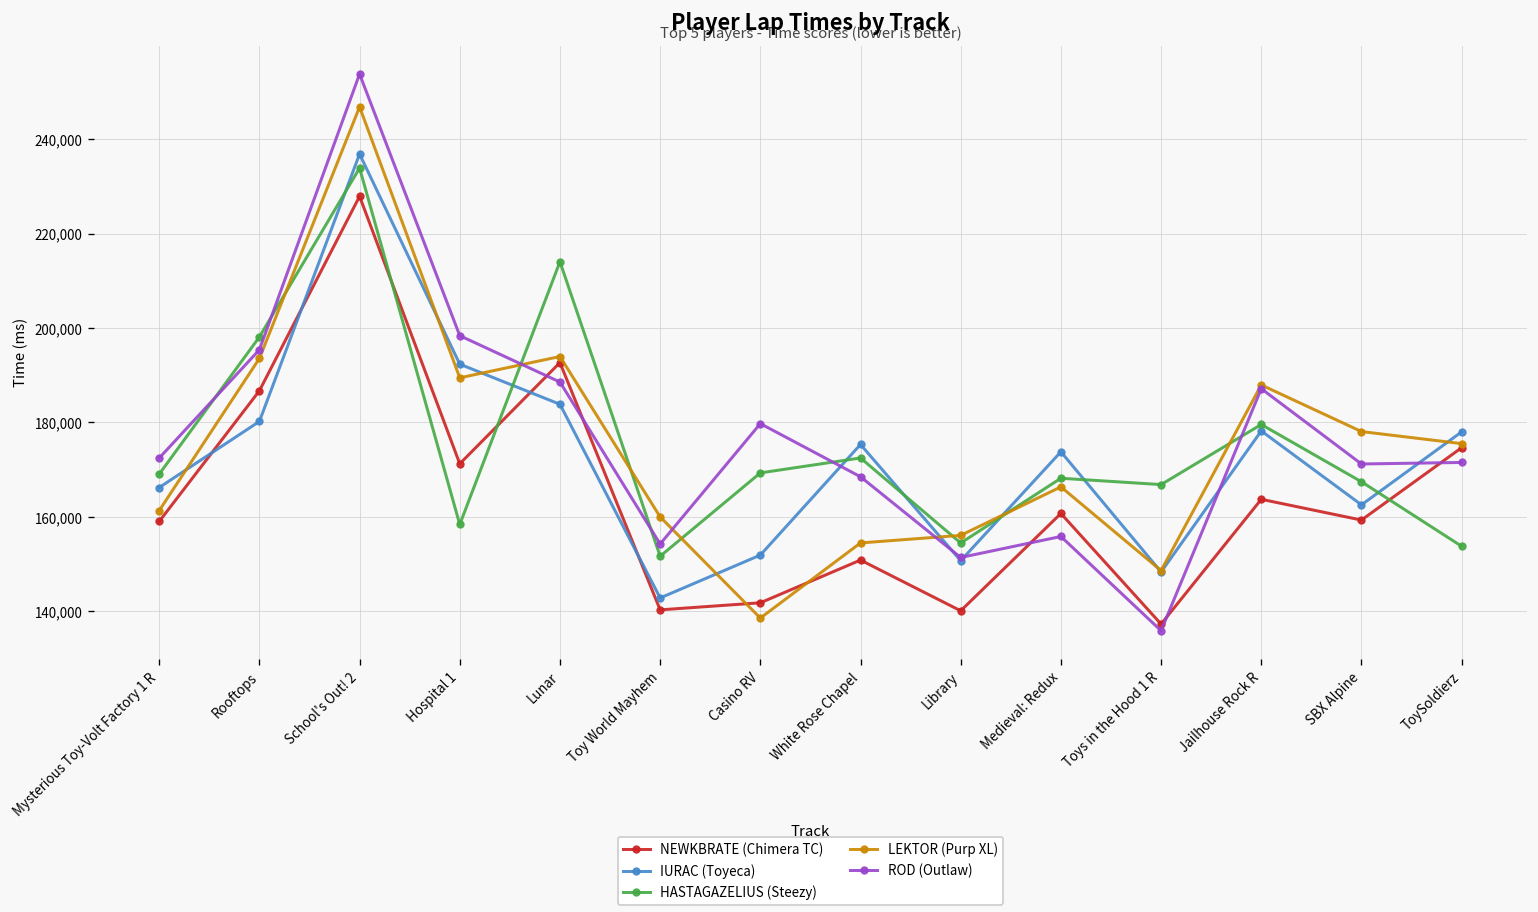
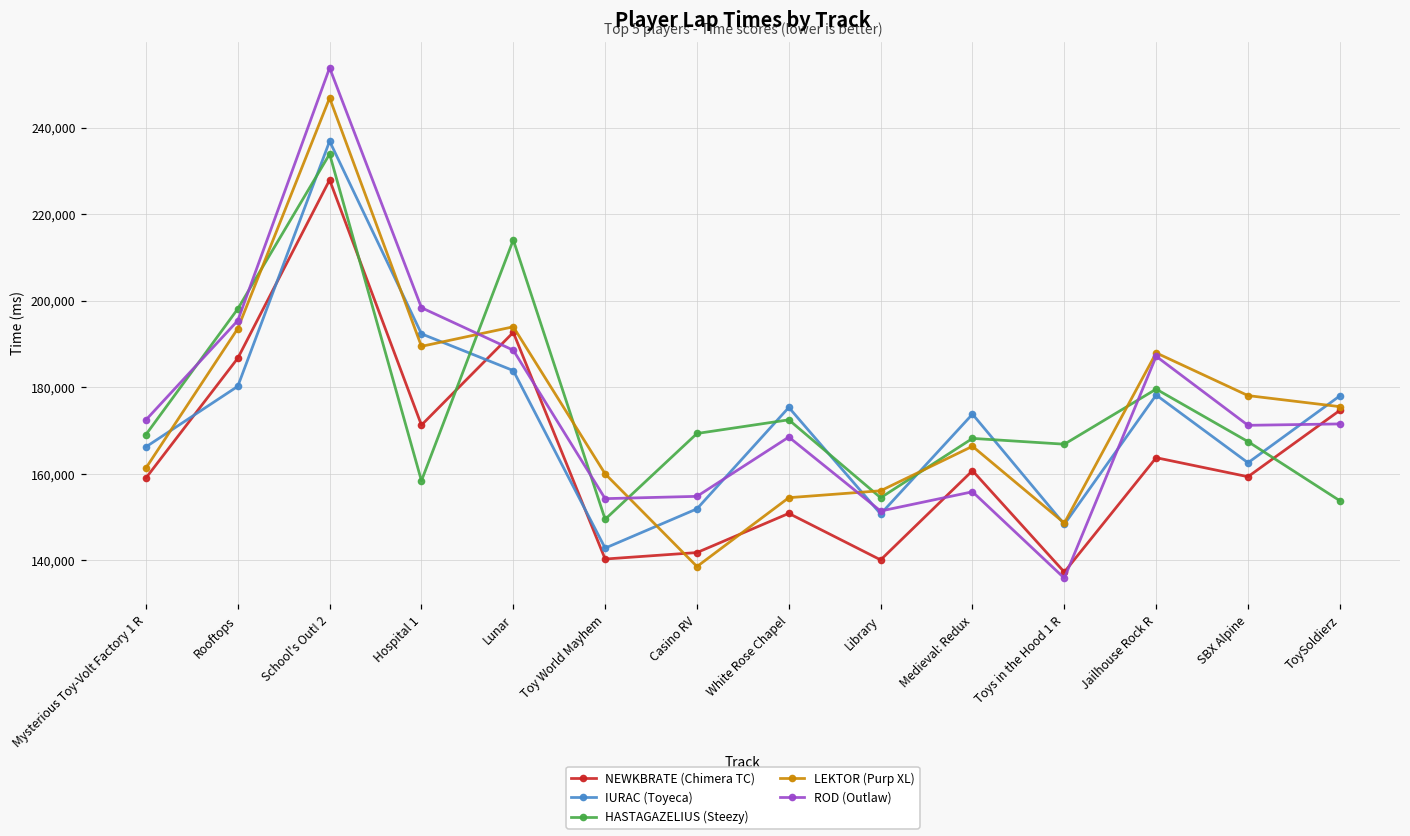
  {
    "NEWKBRATE (Chimera TC)": {
      "Mysterious Toy-Volt Factory 1 R": "159,000",
      "Rooftops": "187,000",
      "School's Out! 2": "228,000",
      "Hospital 1": "171,000",
      "Lunar": "193,000",
      "Toy World Mayhem": "140,000",
      "Casino RV": "142,000",
      "White Rose Chapel": "151,000",
      "Library": "140,000",
      "Medieval: Redux": "161,000",
      "Toys in the Hood 1 R": "137,000",
      "Jailhouse Rock R": "164,000",
      "SBX Alpine": "159,000",
      "ToySoldierz": "175,000"
    },
    "IURAC (Toyeca)": {
      "Mysterious Toy-Volt Factory 1 R": "166,000",
      "Rooftops": "180,000",
      "School's Out! 2": "237,000",
      "Hospital 1": "192,000",
      "Lunar": "184,000",
      "Toy World Mayhem": "143,000",
      "Casino RV": "152,000",
      "White Rose Chapel": "175,000",
      "Library": "151,000",
      "Medieval: Redux": "174,000",
      "Jailhouse Rock R": "178,000",
      "SBX Alpine": "163,000",
      "ToySoldierz": "178,000"
    },
    "HASTAGAZELIUS (Steezy)": {
      "Mysterious Toy-Volt Factory 1 R": "169,000",
      "Rooftops": "198,000",
      "School's Out! 2": "234,000",
      "Hospital 1": "158,000",
      "Lunar": "214,000",
-     "Toy World Mayhem": "152,000",
+     "Toy World Mayhem": "149,000",
      "Casino RV": "169,000",
      "White Rose Chapel": "172,000",
      "Library": "154,000",
      "Medieval: Redux": "168,000",
      "Toys in the Hood 1 R": "167,000",
      "Jailhouse Rock R": "180,000",
      "SBX Alpine": "167,000",
      "ToySoldierz": "154,000"
    },
    "LEKTOR (Purp XL)": {
      "Mysterious Toy-Volt Factory 1 R": "161,000",
      "Rooftops": "194,000",
      "School's Out! 2": "247,000",
      "Hospital 1": "189,000",
      "Lunar": "194,000",
      "Toy World Mayhem": "160,000",
      "Casino RV": "139,000",
      "White Rose Chapel": "154,000",
      "Library": "156,000",
      "Medieval: Redux": "166,000",
      "Jailhouse Rock R": "188,000",
      "SBX Alpine": "178,000",
      "ToySoldierz": "176,000"
    },
    "ROD (Outlaw)": {
      "Mysterious Toy-Volt Factory 1 R": "172,000",
      "Rooftops": "195,000",
      "School's Out! 2": "254,000",
      "Hospital 1": "198,000",
      "Lunar": "189,000",
      "Toy World Mayhem": "154,000",
-     "Casino RV": "180,000",
+     "Casino RV": "155,000",
      "White Rose Chapel": "168,000",
      "Library": "151,000",
      "Medieval: Redux": "156,000",
      "Toys in the Hood 1 R": "136,000",
      "Jailhouse Rock R": "187,000",
      "SBX Alpine": "171,000",
      "ToySoldierz": "172,000"
    }
  }
